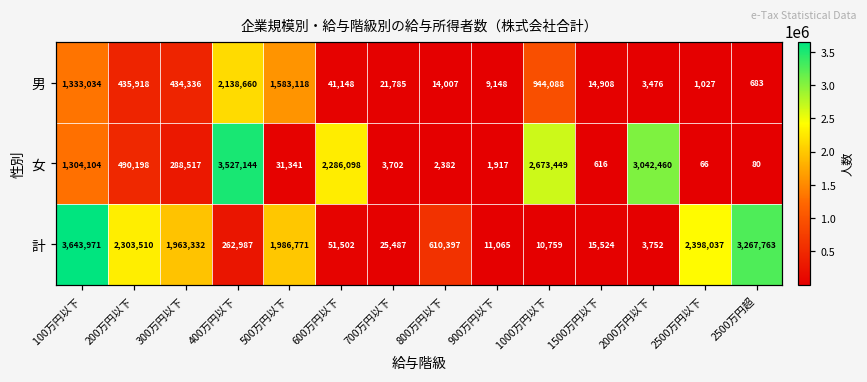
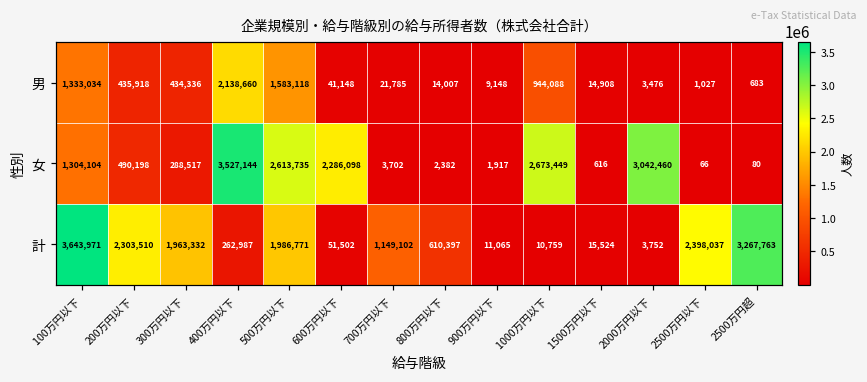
  {
    "男": {
      "100万円以下": "1,333,034",
      "200万円以下": "435,918",
      "300万円以下": "434,336",
      "400万円以下": "2,138,660",
      "500万円以下": "1,583,118",
      "600万円以下": "41,148",
      "700万円以下": "21,785",
      "800万円以下": "14,007",
      "900万円以下": "9,148",
      "1000万円以下": "944,088",
      "1500万円以下": "14,908",
      "2000万円以下": "3,476",
      "2500万円以下": "1,027",
      "2500万円超": "683"
    },
    "女": {
      "100万円以下": "1,304,104",
      "200万円以下": "490,198",
      "300万円以下": "288,517",
      "400万円以下": "3,527,144",
-     "500万円以下": "31,341",
+     "500万円以下": "2,613,735",
      "600万円以下": "2,286,098",
      "700万円以下": "3,702",
      "800万円以下": "2,382",
      "900万円以下": "1,917",
      "1000万円以下": "2,673,449",
      "1500万円以下": "616",
      "2000万円以下": "3,042,460",
      "2500万円以下": "66",
      "2500万円超": "80"
    },
    "計": {
      "100万円以下": "3,643,971",
      "200万円以下": "2,303,510",
      "300万円以下": "1,963,332",
      "400万円以下": "262,987",
      "500万円以下": "1,986,771",
      "600万円以下": "51,502",
-     "700万円以下": "25,487",
+     "700万円以下": "1,149,102",
      "800万円以下": "610,397",
      "900万円以下": "11,065",
      "1000万円以下": "10,759",
      "1500万円以下": "15,524",
      "2000万円以下": "3,752",
      "2500万円以下": "2,398,037",
      "2500万円超": "3,267,763"
    }
  }
